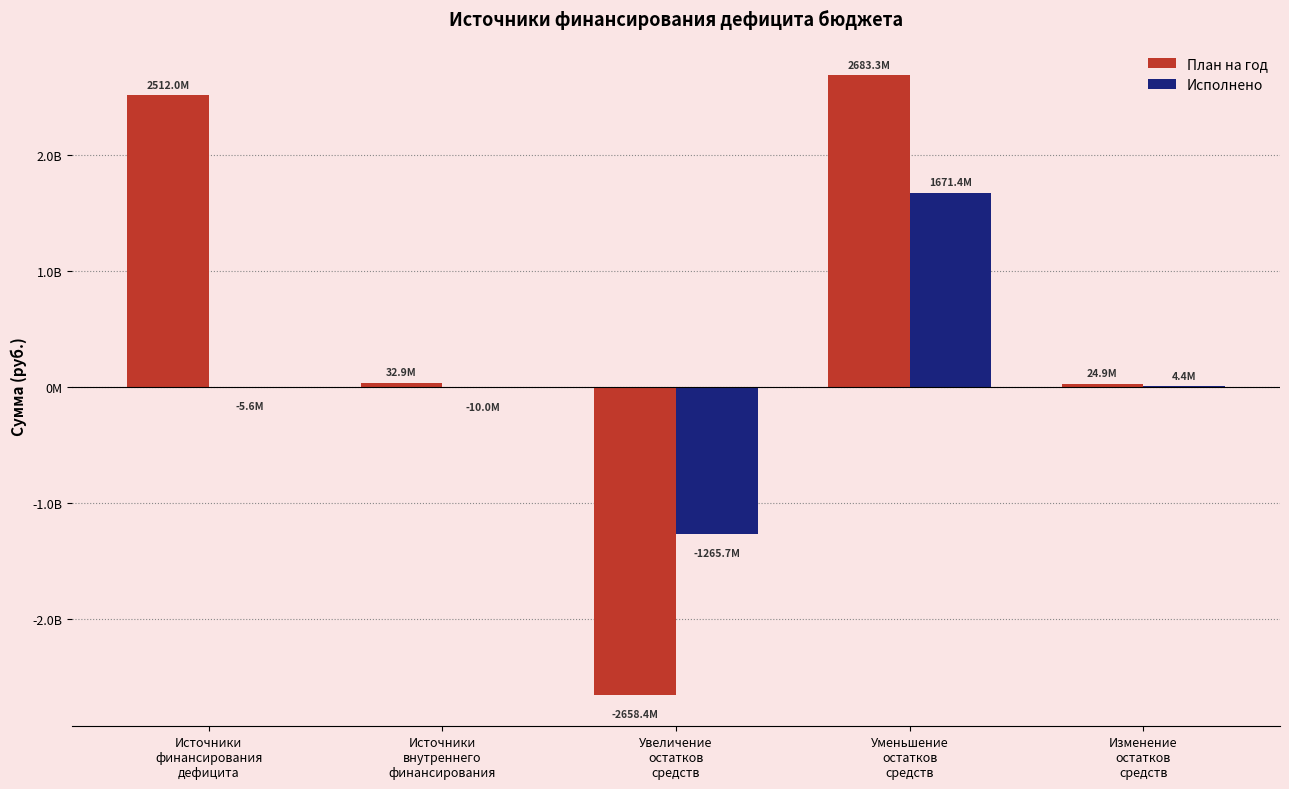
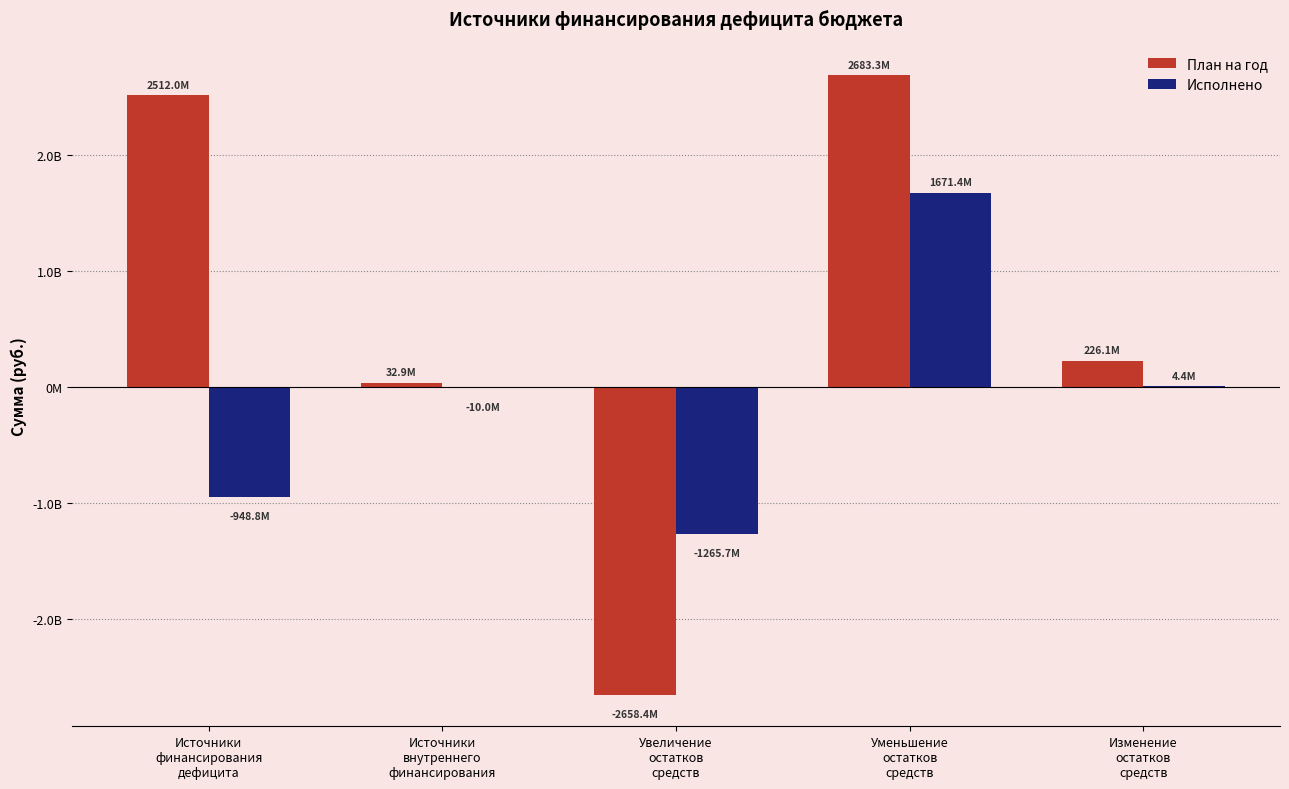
  {
    "План на год": {
      "Источники финансирования дефицита": "2512.0M",
      "Источники внутреннего финансирования": "32.9M",
      "Увеличение остатков средств": "-2658.4M",
      "Уменьшение остатков средств": "2683.3M",
-     "Изменение остатков средств": "24.9M"
+     "Изменение остатков средств": "226.1M"
    },
    "Исполнено": {
-     "Источники финансирования дефицита": "-5.6M",
+     "Источники финансирования дефицита": "-948.8M",
      "Источники внутреннего финансирования": "-10.0M",
      "Увеличение остатков средств": "-1265.7M",
      "Уменьшение остатков средств": "1671.4M",
      "Изменение остатков средств": "4.4M"
    }
  }
